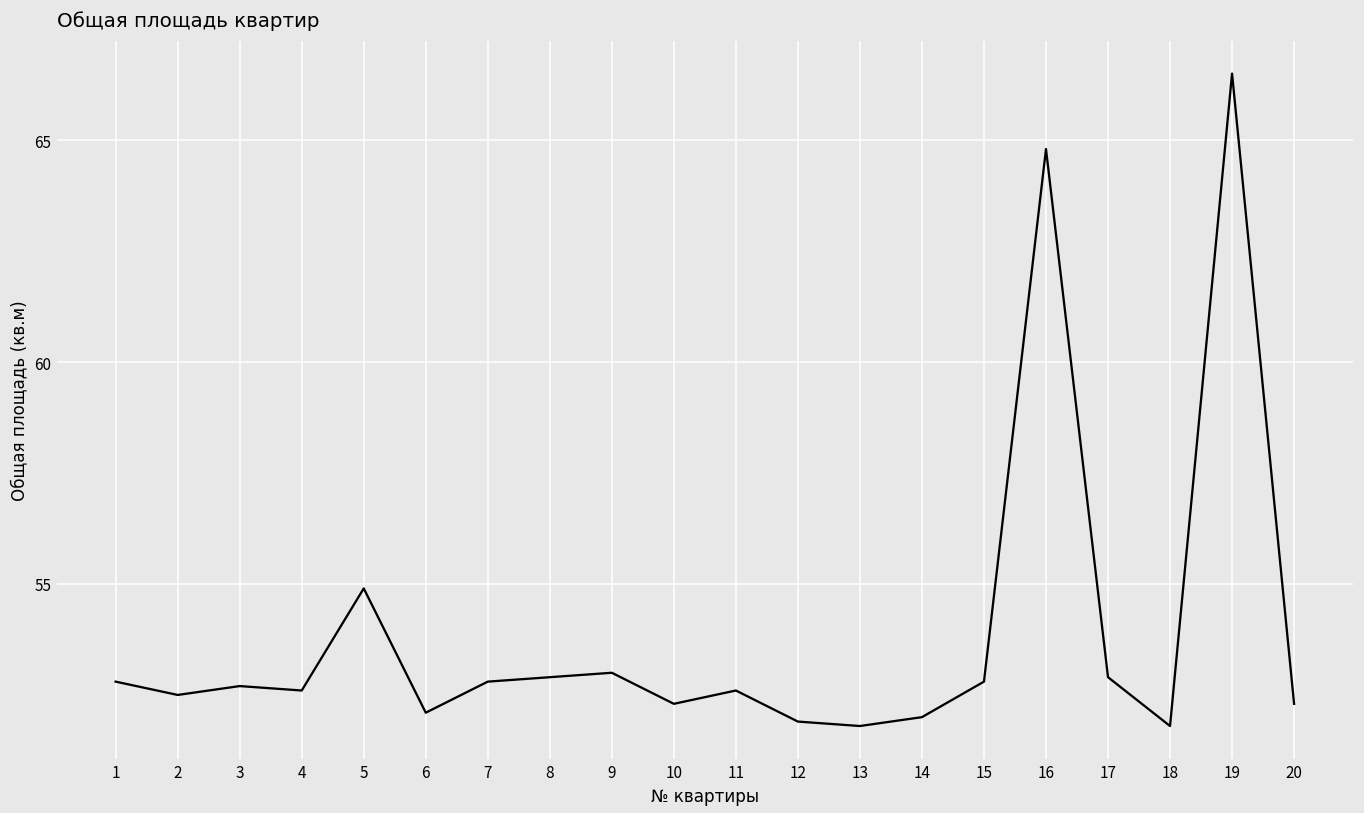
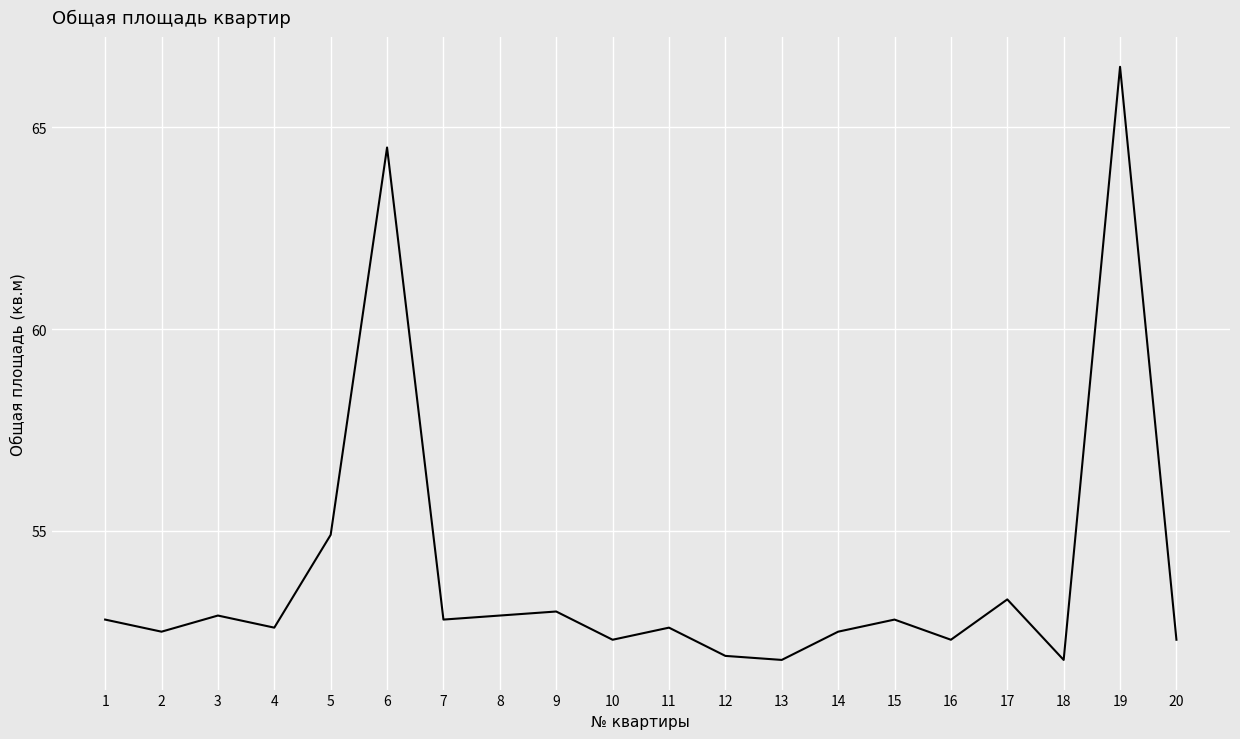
  {
    "1": 52.8,
    "2": 52.5,
-   "3": 52.7,
+   "3": 52.9,
    "4": 52.6,
    "5": 54.9,
-   "6": 52.1,
+   "6": 64.5,
    "7": 52.8,
    "8": 52.9,
    "9": 53.0,
    "10": 52.3,
    "11": 52.6,
    "12": 51.9,
    "13": 51.8,
-   "14": 52.0,
+   "14": 52.5,
    "15": 52.8,
-   "16": 64.8,
-   "17": 52.9,
+   "16": 52.3,
+   "17": 53.3,
    "18": 51.8,
    "19": 66.5,
    "20": 52.3
  }
